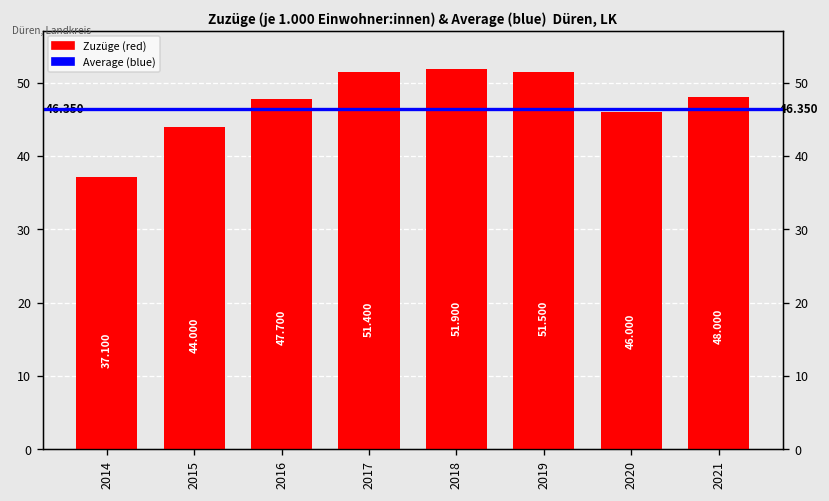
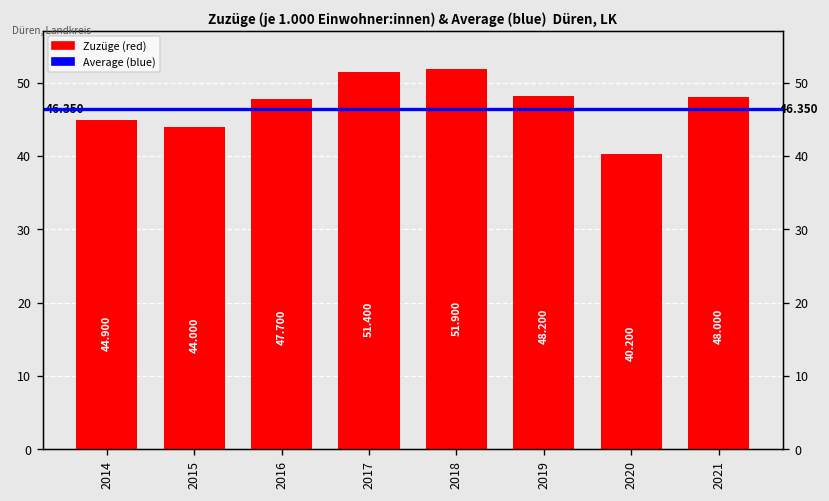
  {
-   "2014": 37.100,
+   "2014": 44.900,
    "2015": 44.000,
    "2016": 47.700,
    "2017": 51.400,
    "2018": 51.900,
-   "2019": 51.500,
-   "2020": 46.000,
+   "2019": 48.200,
+   "2020": 40.200,
    "2021": 48.000
  }
